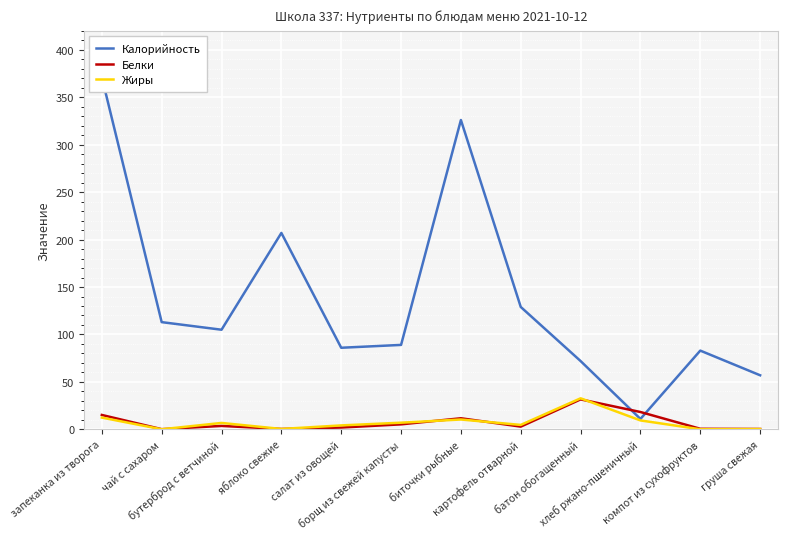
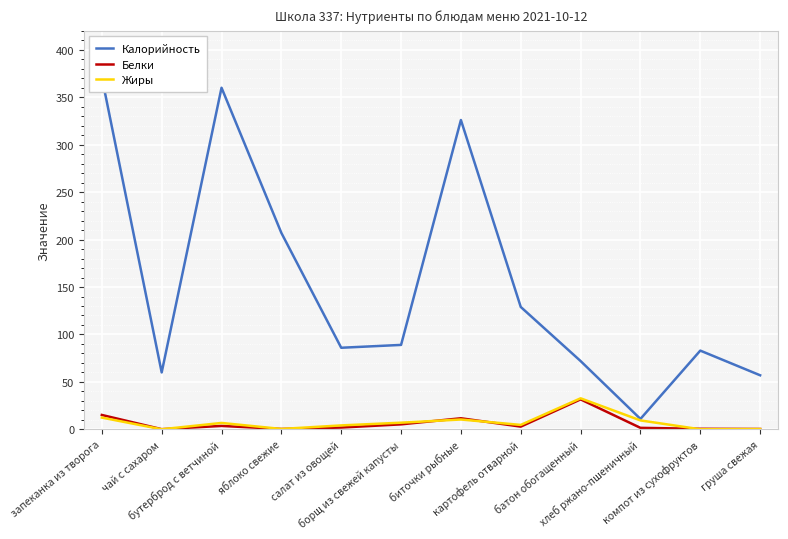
  {
    "Калорийность": {
-     "чай с сахаром": 110,
-     "бутерброд с ветчиной": 110,
+     "чай с сахаром": 60,
+     "бутерброд с ветчиной": 360,
      "яблоко свежие": 210,
      "салат из овощей": 90,
      "борщ из свежей капусты": 90,
      "биточки рыбные": 330,
      "картофель отварной": 130,
      "батон обогащенный": 70,
      "компот из сухофруктов": 80,
      "груша свежая": 60
    },
    "Белки": {
      "запеканка из творога": 20,
      "бутерброд с ветчиной": 0,
-     "хлеб ржано-пшеничный": 20
+     "хлеб ржано-пшеничный": 0
    },
    "Жиры": {
      "запеканка из творога": 10,
      "бутерброд с ветчиной": 10
    }
  }
